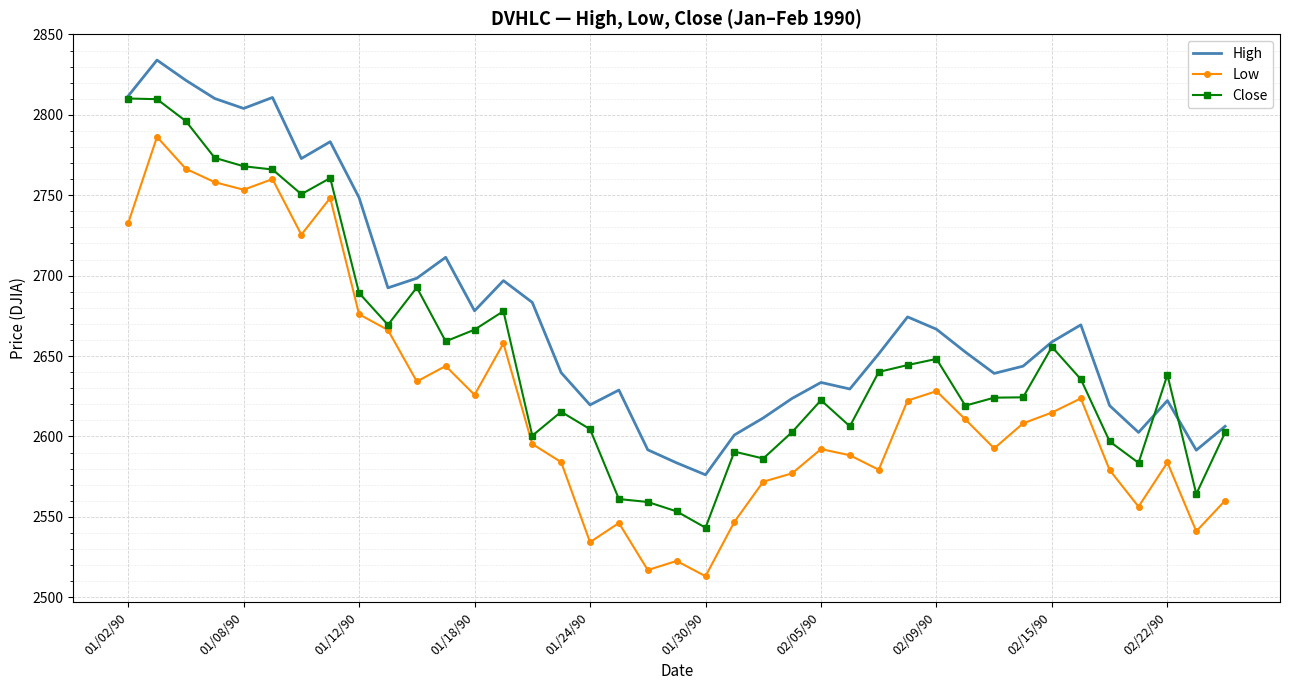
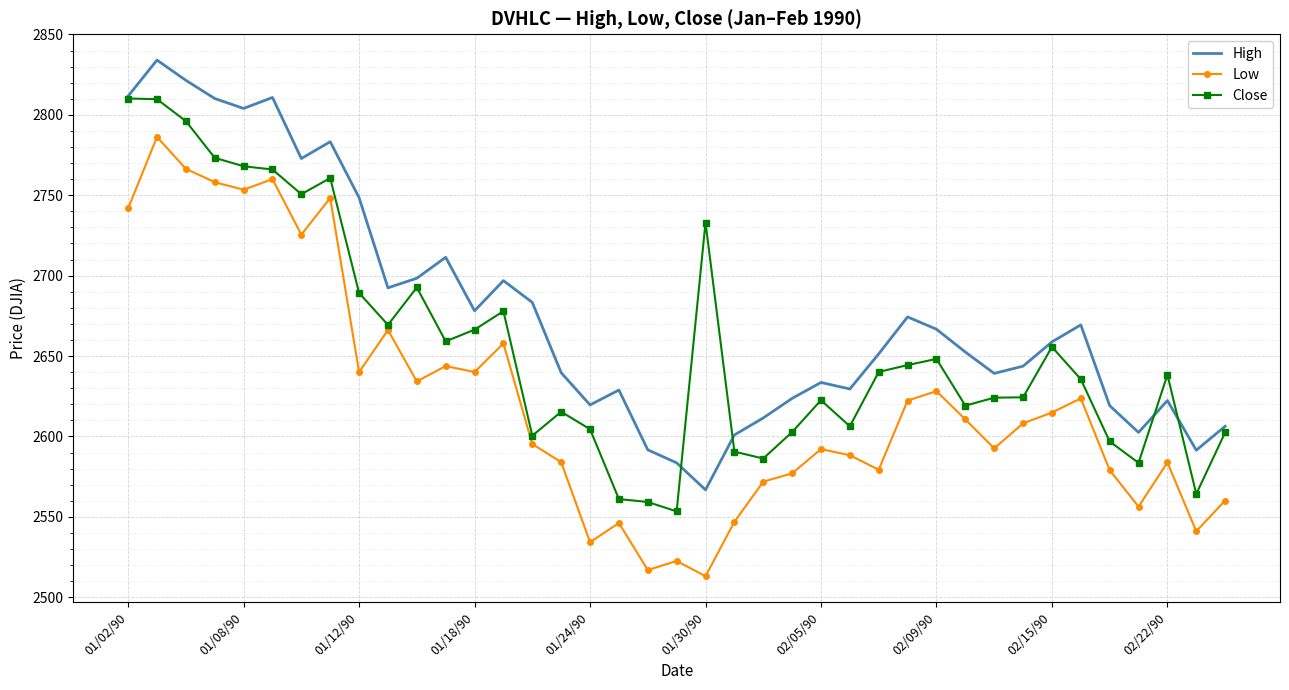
  {
    "High": {
      "01/08/90": 2804,
      "01/12/90": 2748,
      "01/18/90": 2678,
      "01/24/90": 2620,
-     "01/30/90": 2576,
+     "01/30/90": 2567,
      "02/05/90": 2634,
      "02/09/90": 2667,
      "02/15/90": 2659,
      "02/22/90": 2622
    },
    "Low": {
-     "01/02/90": 2733,
+     "01/02/90": 2742,
      "01/08/90": 2753,
-     "01/12/90": 2676,
-     "01/18/90": 2626,
+     "01/12/90": 2640,
+     "01/18/90": 2640,
      "01/24/90": 2534,
      "01/30/90": 2513,
      "02/05/90": 2592,
      "02/09/90": 2628,
      "02/15/90": 2615,
      "02/22/90": 2584
    },
    "Close": {
      "01/08/90": 2768,
      "01/12/90": 2689,
      "01/18/90": 2666,
      "01/24/90": 2605,
-     "01/30/90": 2543,
+     "01/30/90": 2733,
      "02/05/90": 2623,
      "02/09/90": 2648,
      "02/15/90": 2656,
      "02/22/90": 2638
    }
  }
